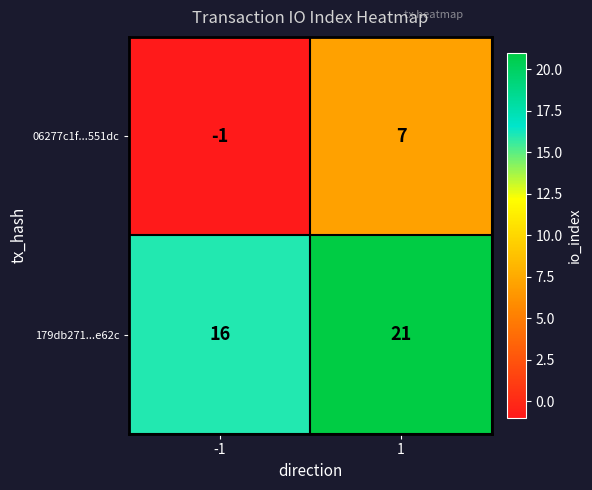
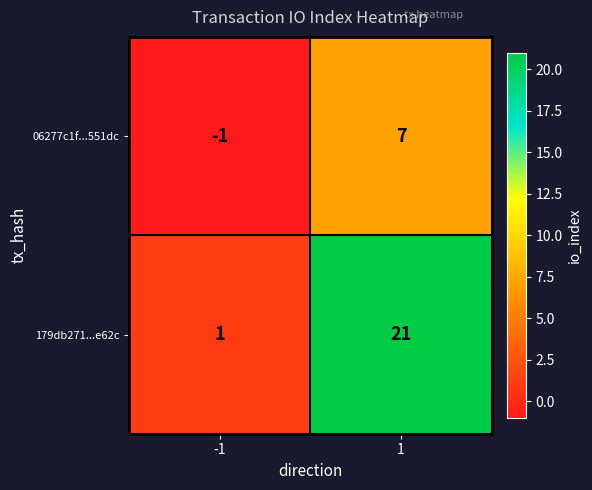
  {
    "06277c1f...551dc": {
      "-1": -1,
      "1": 7
    },
    "179db271...e62c": {
-     "-1": 16,
+     "-1": 1,
      "1": 21
    }
  }
